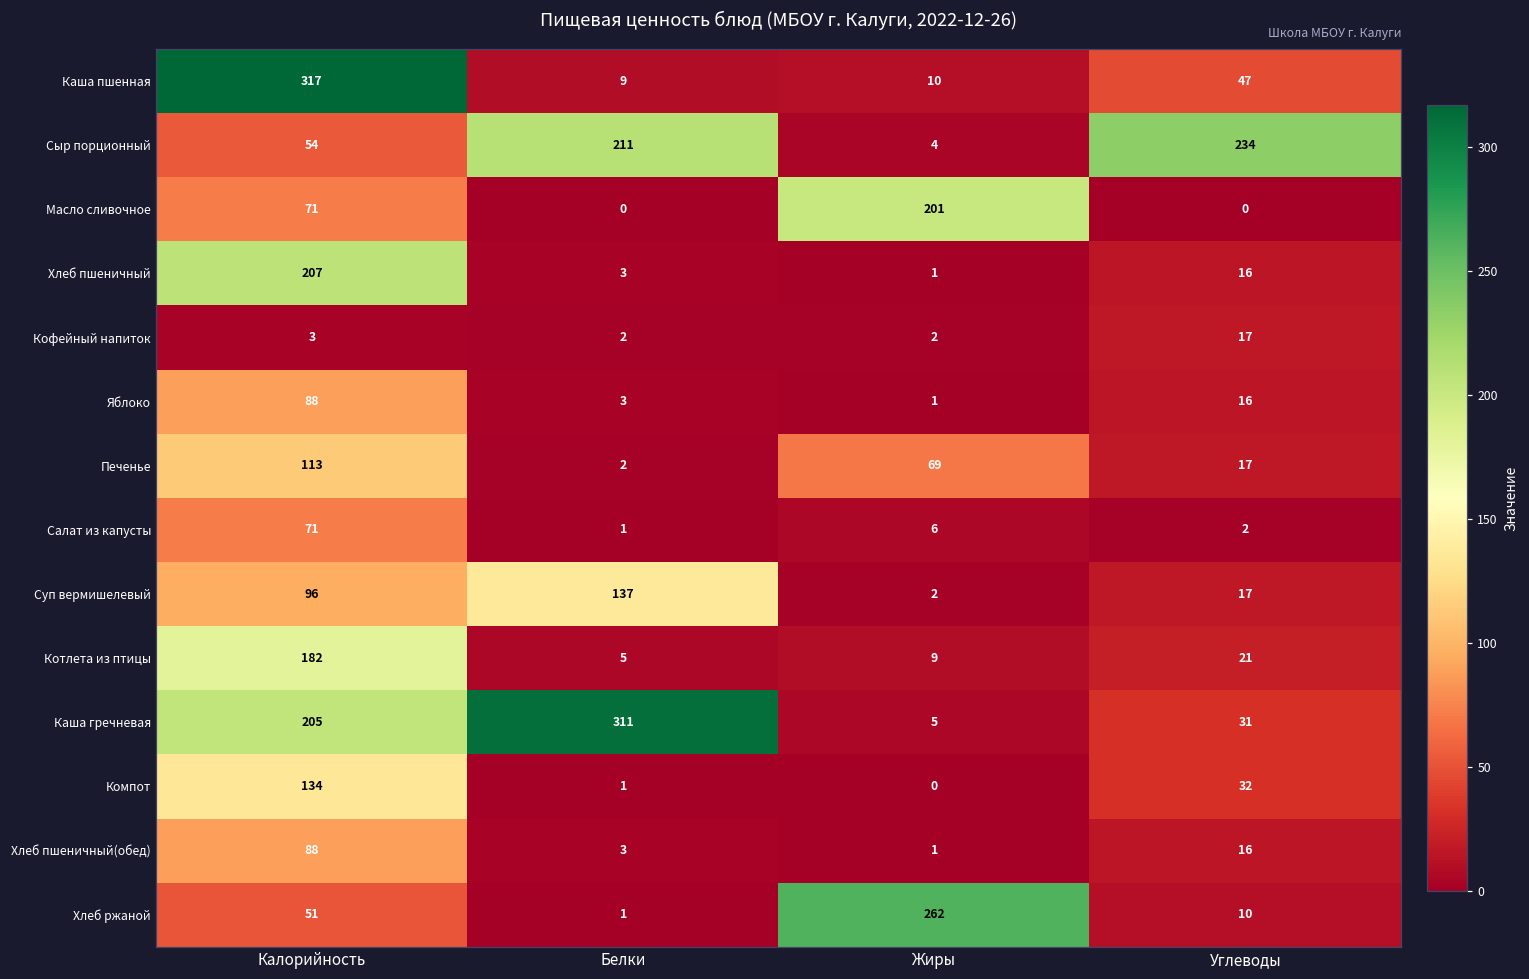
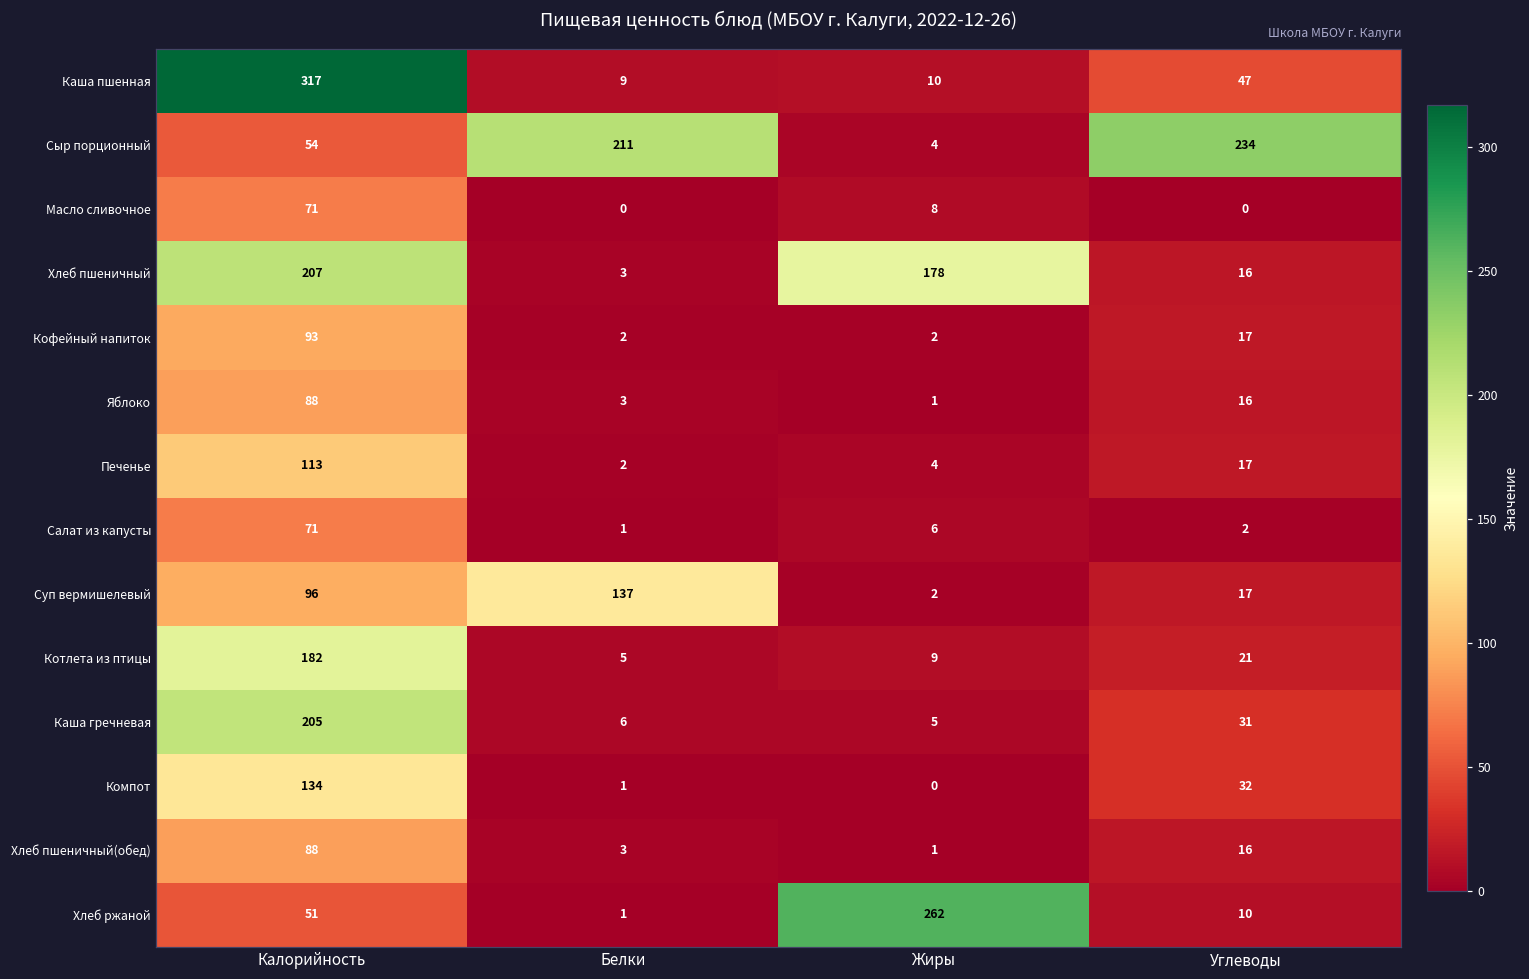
  {
    "Каша пшенная": {
      "Калорийность": 317,
      "Белки": 9,
      "Жиры": 10,
      "Углеводы": 47
    },
    "Сыр порционный": {
      "Калорийность": 54,
      "Белки": 211,
      "Жиры": 4,
      "Углеводы": 234
    },
    "Масло сливочное": {
      "Калорийность": 71,
      "Белки": 0,
-     "Жиры": 201,
+     "Жиры": 8,
      "Углеводы": 0
    },
    "Хлеб пшеничный": {
      "Калорийность": 207,
      "Белки": 3,
-     "Жиры": 1,
+     "Жиры": 178,
      "Углеводы": 16
    },
    "Кофейный напиток": {
-     "Калорийность": 3,
+     "Калорийность": 93,
      "Белки": 2,
      "Жиры": 2,
      "Углеводы": 17
    },
    "Яблоко": {
      "Калорийность": 88,
      "Белки": 3,
      "Жиры": 1,
      "Углеводы": 16
    },
    "Печенье": {
      "Калорийность": 113,
      "Белки": 2,
-     "Жиры": 69,
+     "Жиры": 4,
      "Углеводы": 17
    },
    "Салат из капусты": {
      "Калорийность": 71,
      "Белки": 1,
      "Жиры": 6,
      "Углеводы": 2
    },
    "Суп вермишелевый": {
      "Калорийность": 96,
      "Белки": 137,
      "Жиры": 2,
      "Углеводы": 17
    },
    "Котлета из птицы": {
      "Калорийность": 182,
      "Белки": 5,
      "Жиры": 9,
      "Углеводы": 21
    },
    "Каша гречневая": {
      "Калорийность": 205,
-     "Белки": 311,
+     "Белки": 6,
      "Жиры": 5,
      "Углеводы": 31
    },
    "Компот": {
      "Калорийность": 134,
      "Белки": 1,
      "Жиры": 0,
      "Углеводы": 32
    },
    "Хлеб пшеничный(обед)": {
      "Калорийность": 88,
      "Белки": 3,
      "Жиры": 1,
      "Углеводы": 16
    },
    "Хлеб ржаной": {
      "Калорийность": 51,
      "Белки": 1,
      "Жиры": 262,
      "Углеводы": 10
    }
  }
